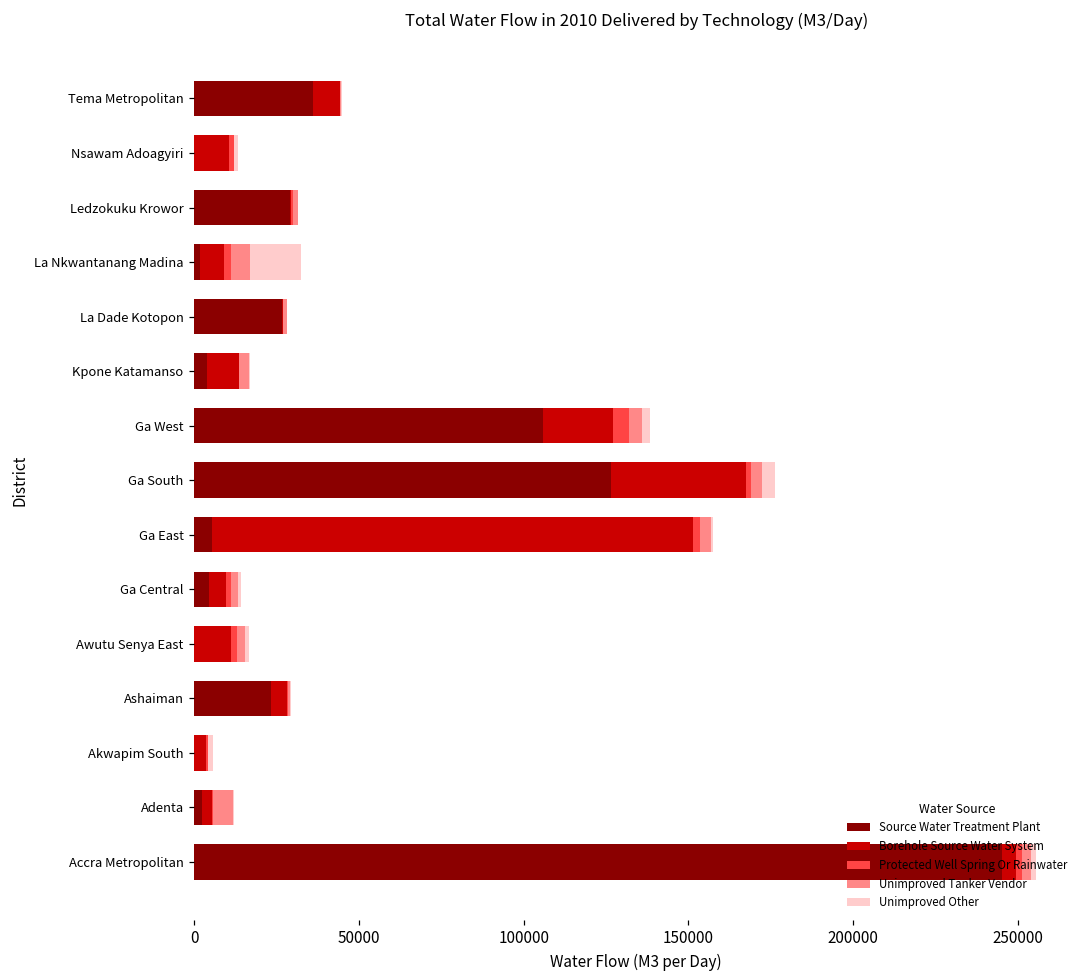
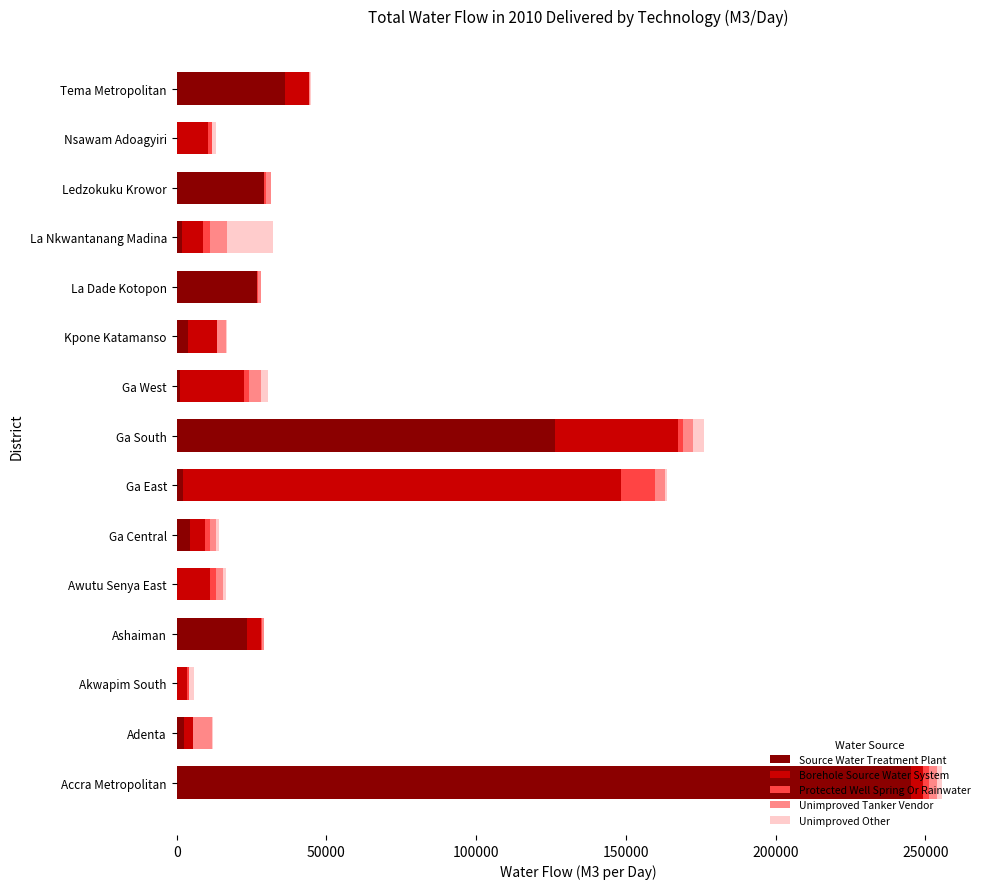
  {
    "Source Water Treatment Plant": {
      "Tema Metropolitan": 36000,
      "Nsawam Adoagyiri": 0,
      "Ledzokuku Krowor": 29000,
      "La Nkwantanang Madina": 2000,
      "La Dade Kotopon": 27000,
      "Kpone Katamanso": 4000,
-     "Ga West": 106000,
+     "Ga West": 1000,
      "Ga South": 126000,
-     "Ga East": 5000,
+     "Ga East": 2000,
      "Ga Central": 4000,
      "Awutu Senya East": 0,
      "Ashaiman": 23000,
      "Akwapim South": 0,
      "Adenta": 2000,
      "Accra Metropolitan": 245000
    },
    "Borehole Source Water System": {
      "Tema Metropolitan": 8000,
      "Nsawam Adoagyiri": 11000,
      "La Nkwantanang Madina": 7000,
      "Kpone Katamanso": 10000,
      "Ga West": 22000,
      "Ga South": 41000,
      "Ga East": 146000,
      "Ga Central": 5000,
      "Awutu Senya East": 11000,
      "Ashaiman": 5000,
      "Akwapim South": 4000,
      "Adenta": 3000,
      "Accra Metropolitan": 4000
    },
    "Protected Well Spring Or Rainwater": {
      "Nsawam Adoagyiri": 1000,
      "La Nkwantanang Madina": 2000,
-     "Ga West": 5000,
+     "Ga West": 2000,
      "Ga South": 2000,
-     "Ga East": 2000,
+     "Ga East": 11000,
      "Ga Central": 1000,
      "Awutu Senya East": 2000,
      "Accra Metropolitan": 2000
    },
    "Unimproved Tanker Vendor": {
      "Ledzokuku Krowor": 2000,
      "La Nkwantanang Madina": 6000,
      "La Dade Kotopon": 1000,
      "Kpone Katamanso": 3000,
      "Ga West": 4000,
      "Ga South": 3000,
      "Ga East": 3000,
      "Ga Central": 2000,
      "Awutu Senya East": 2000,
      "Adenta": 6000,
      "Accra Metropolitan": 3000
    },
    "Unimproved Other": {
      "Nsawam Adoagyiri": 1000,
      "La Nkwantanang Madina": 15000,
      "Ga West": 2000,
      "Ga South": 4000,
      "Awutu Senya East": 1000,
      "Akwapim South": 2000,
      "Accra Metropolitan": 1000
    }
  }
